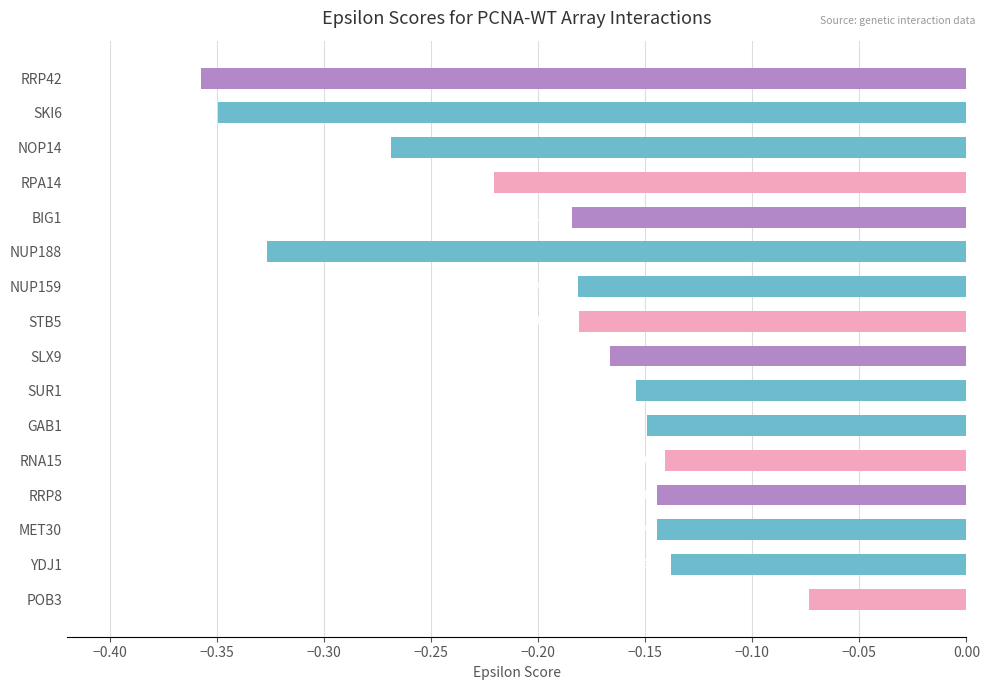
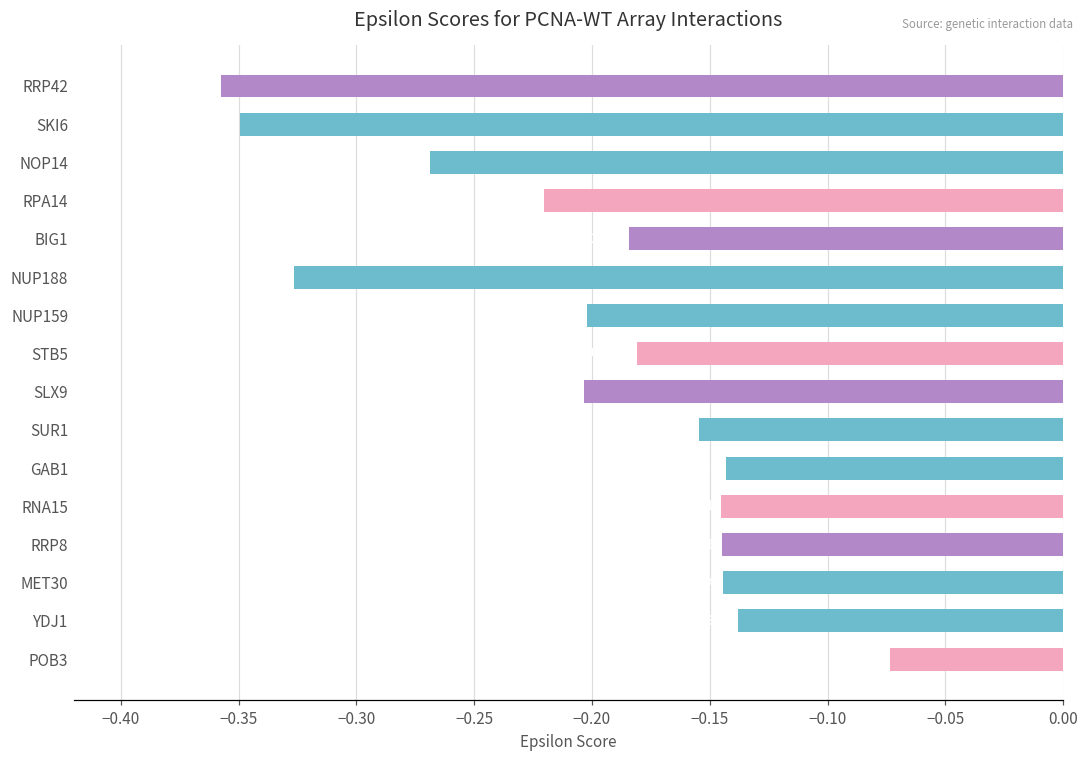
  {
    "RRP42": -0.358,
    "SKI6": -0.350,
    "NOP14": -0.269,
    "RPA14": -0.221,
    "BIG1": -0.184,
    "NUP188": -0.327,
-   "NUP159": -0.181,
+   "NUP159": -0.202,
    "STB5": -0.181,
-   "SLX9": -0.166,
+   "SLX9": -0.203,
    "SUR1": -0.155,
-   "GAB1": -0.149,
-   "RNA15": -0.141,
+   "GAB1": -0.143,
+   "RNA15": -0.145,
    "RRP8": -0.145,
    "MET30": -0.144,
    "YDJ1": -0.138,
    "POB3": -0.073
  }
